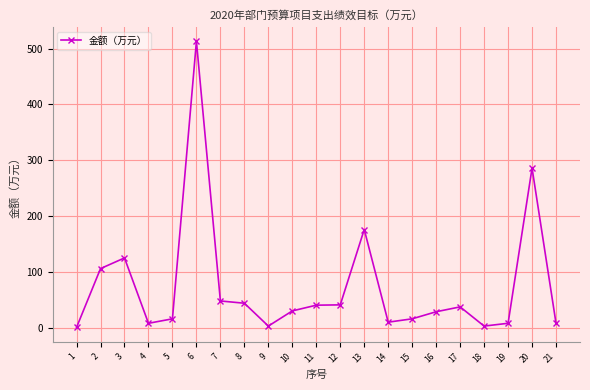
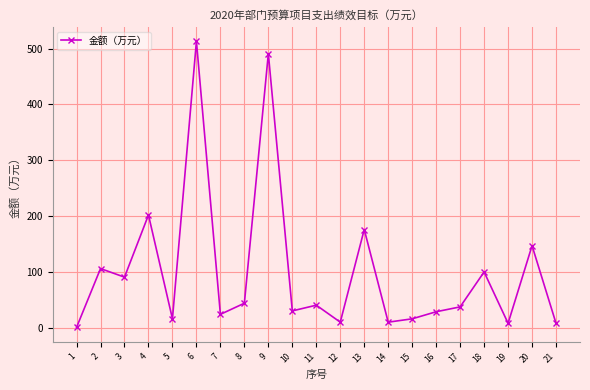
  {
    "1": 0,
    "2": 110,
-   "3": 130,
-   "4": 10,
+   "3": 90,
+   "4": 200,
    "5": 20,
    "6": 510,
-   "7": 50,
+   "7": 20,
    "8": 40,
-   "9": 0,
+   "9": 490,
    "10": 30,
    "11": 40,
-   "12": 40,
+   "12": 10,
    "13": 180,
    "14": 10,
    "15": 20,
    "16": 30,
    "17": 40,
-   "18": 0,
+   "18": 100,
    "19": 10,
-   "20": 290,
+   "20": 150,
    "21": 10
  }
